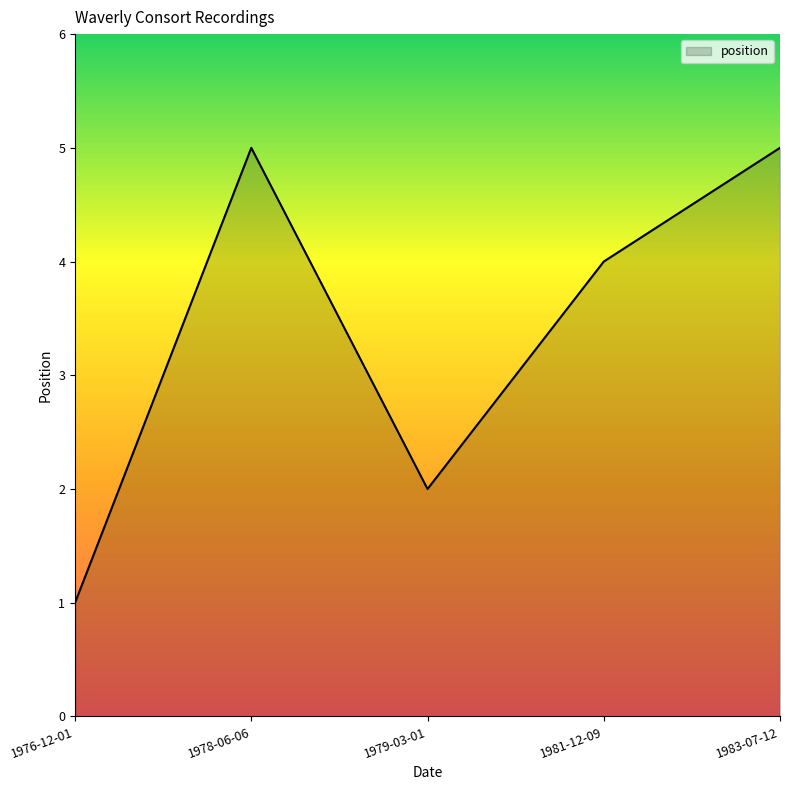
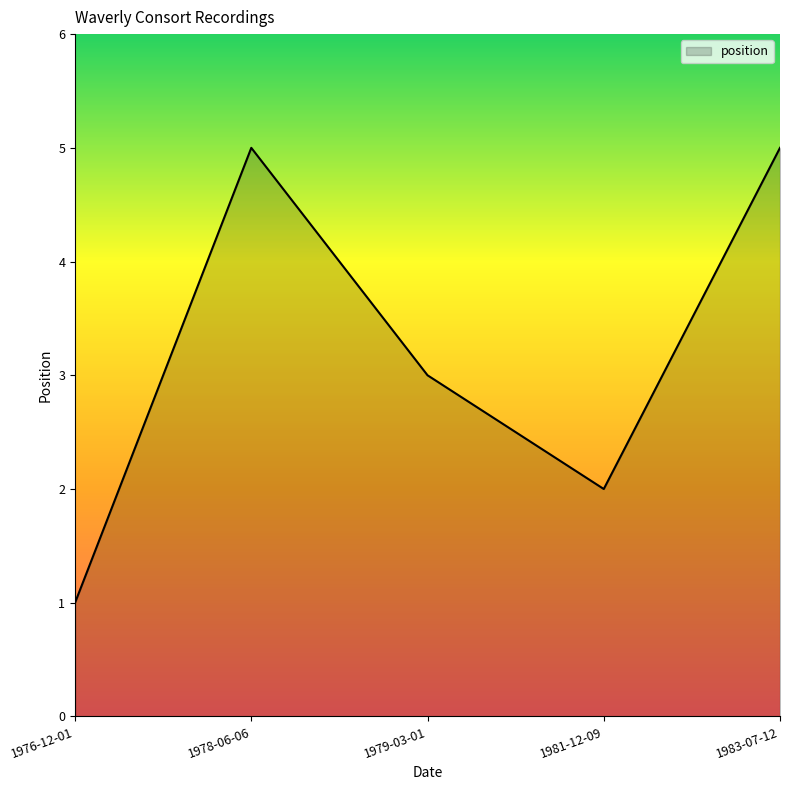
  {
    "1976-12-01": 1,
    "1978-06-06": 5,
-   "1979-03-01": 2,
-   "1981-12-09": 4,
+   "1979-03-01": 3,
+   "1981-12-09": 2,
    "1983-07-12": 5
  }
